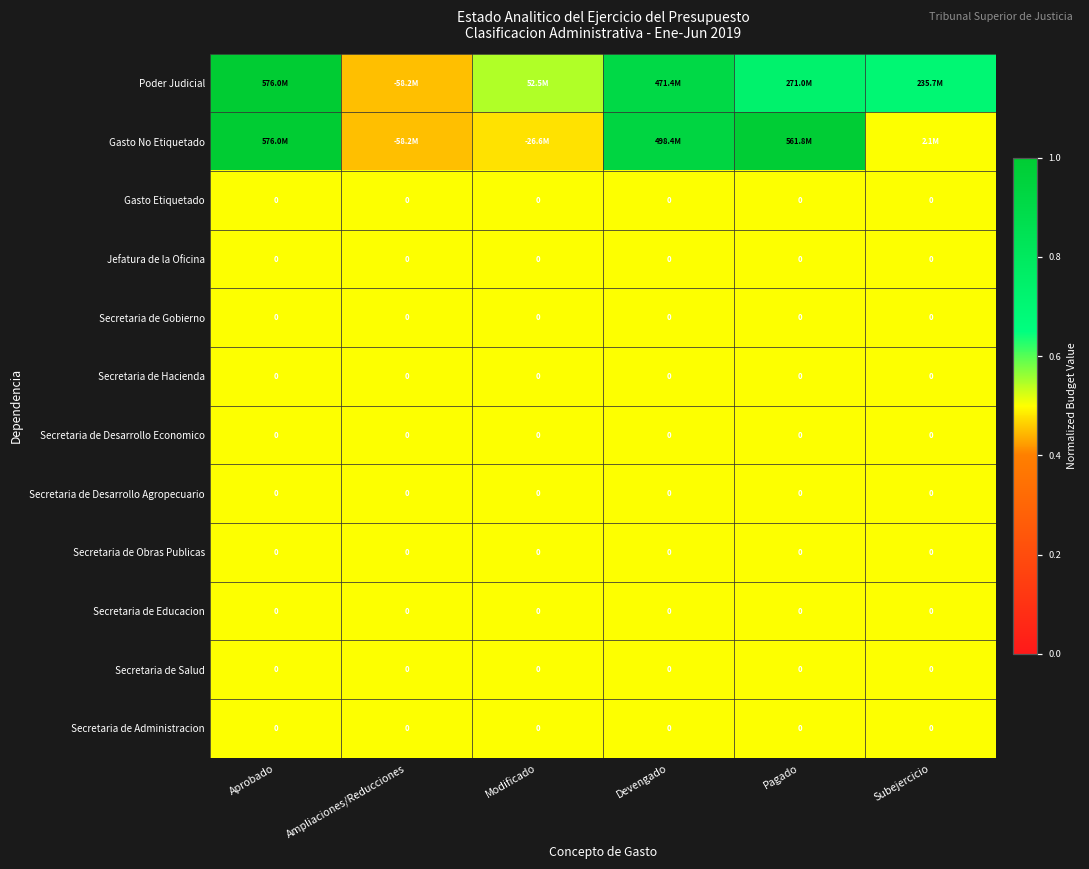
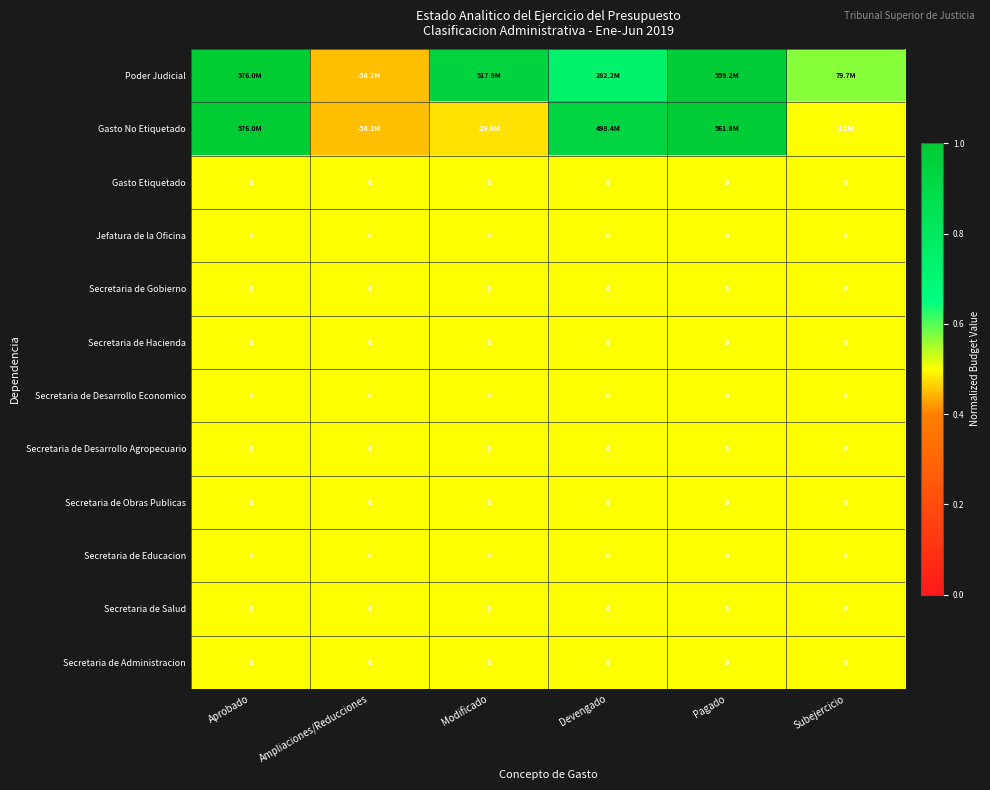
  {
    "Poder Judicial": {
      "Aprobado": "576.0M",
      "Ampliaciones/Reducciones": "-58.2M",
-     "Modificado": "52.5M",
-     "Devengado": "471.4M",
-     "Pagado": "271.0M",
-     "Subejercicio": "235.7M"
+     "Modificado": "517.9M",
+     "Devengado": "282.2M",
+     "Pagado": "559.2M",
+     "Subejercicio": "79.7M"
    },
    "Gasto No Etiquetado": {
      "Aprobado": "576.0M",
      "Ampliaciones/Reducciones": "-58.2M",
      "Modificado": "-26.6M",
      "Devengado": "498.4M",
      "Pagado": "561.8M",
      "Subejercicio": "2.1M"
    },
    "Gasto Etiquetado": {
      "Aprobado": "0",
      "Ampliaciones/Reducciones": "0",
      "Modificado": "0",
      "Devengado": "0",
      "Pagado": "0",
      "Subejercicio": "0"
    },
    "Jefatura de la Oficina": {
      "Aprobado": "0",
      "Ampliaciones/Reducciones": "0",
      "Modificado": "0",
      "Devengado": "0",
      "Pagado": "0",
      "Subejercicio": "0"
    },
    "Secretaria de Gobierno": {
      "Aprobado": "0",
      "Ampliaciones/Reducciones": "0",
      "Modificado": "0",
      "Devengado": "0",
      "Pagado": "0",
      "Subejercicio": "0"
    },
    "Secretaria de Hacienda": {
      "Aprobado": "0",
      "Ampliaciones/Reducciones": "0",
      "Modificado": "0",
      "Devengado": "0",
      "Pagado": "0",
      "Subejercicio": "0"
    },
    "Secretaria de Desarrollo Economico": {
      "Aprobado": "0",
      "Ampliaciones/Reducciones": "0",
      "Modificado": "0",
      "Devengado": "0",
      "Pagado": "0",
      "Subejercicio": "0"
    },
    "Secretaria de Desarrollo Agropecuario": {
      "Aprobado": "0",
      "Ampliaciones/Reducciones": "0",
      "Modificado": "0",
      "Devengado": "0",
      "Pagado": "0",
      "Subejercicio": "0"
    },
    "Secretaria de Obras Publicas": {
      "Aprobado": "0",
      "Ampliaciones/Reducciones": "0",
      "Modificado": "0",
      "Devengado": "0",
      "Pagado": "0",
      "Subejercicio": "0"
    },
    "Secretaria de Educacion": {
      "Aprobado": "0",
      "Ampliaciones/Reducciones": "0",
      "Modificado": "0",
      "Devengado": "0",
      "Pagado": "0",
      "Subejercicio": "0"
    },
    "Secretaria de Salud": {
      "Aprobado": "0",
      "Ampliaciones/Reducciones": "0",
      "Modificado": "0",
      "Devengado": "0",
      "Pagado": "0",
      "Subejercicio": "0"
    },
    "Secretaria de Administracion": {
      "Aprobado": "0",
      "Ampliaciones/Reducciones": "0",
      "Modificado": "0",
      "Devengado": "0",
      "Pagado": "0",
      "Subejercicio": "0"
    }
  }
